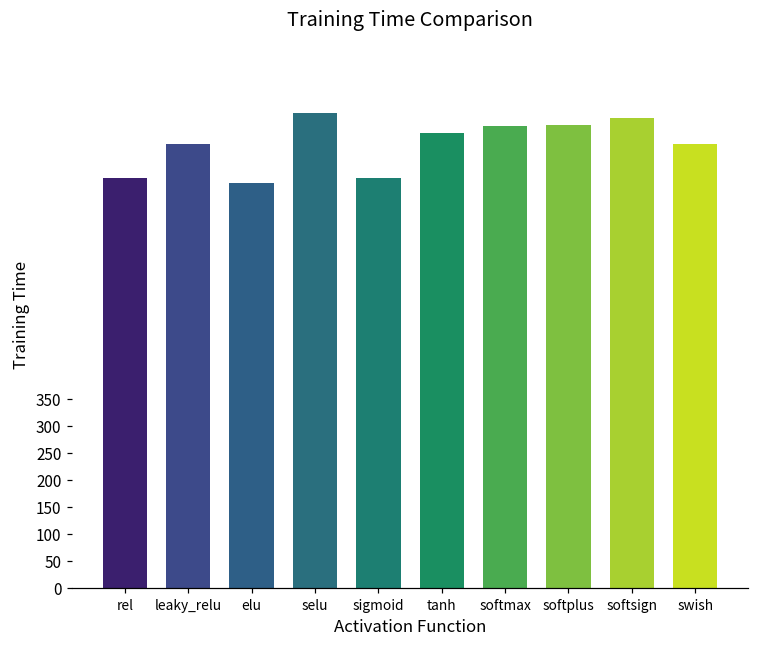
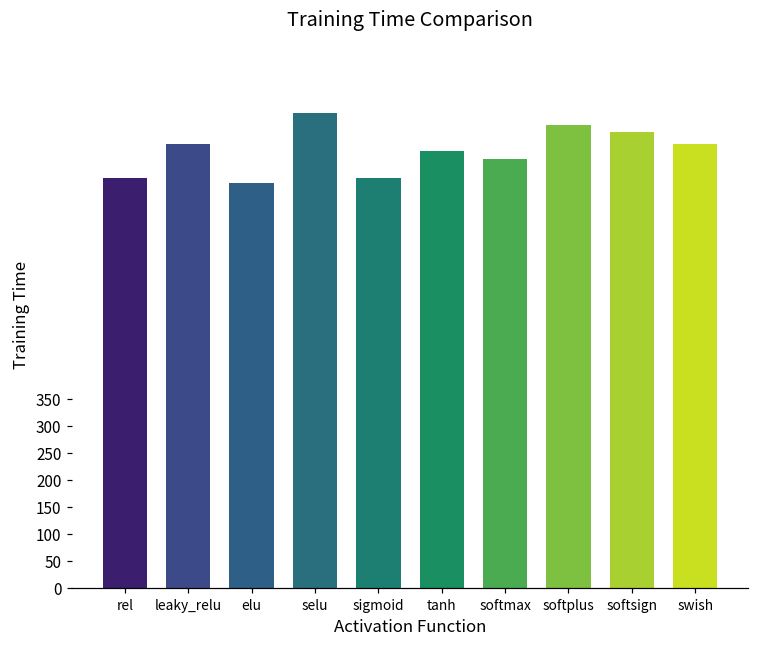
  {
    "rel": 760,
    "leaky_relu": 820,
    "elu": 750,
    "selu": 880,
    "sigmoid": 760,
-   "tanh": 840,
-   "softmax": 860,
+   "tanh": 810,
+   "softmax": 800,
    "softplus": 860,
-   "softsign": 870,
+   "softsign": 850,
    "swish": 820
  }
